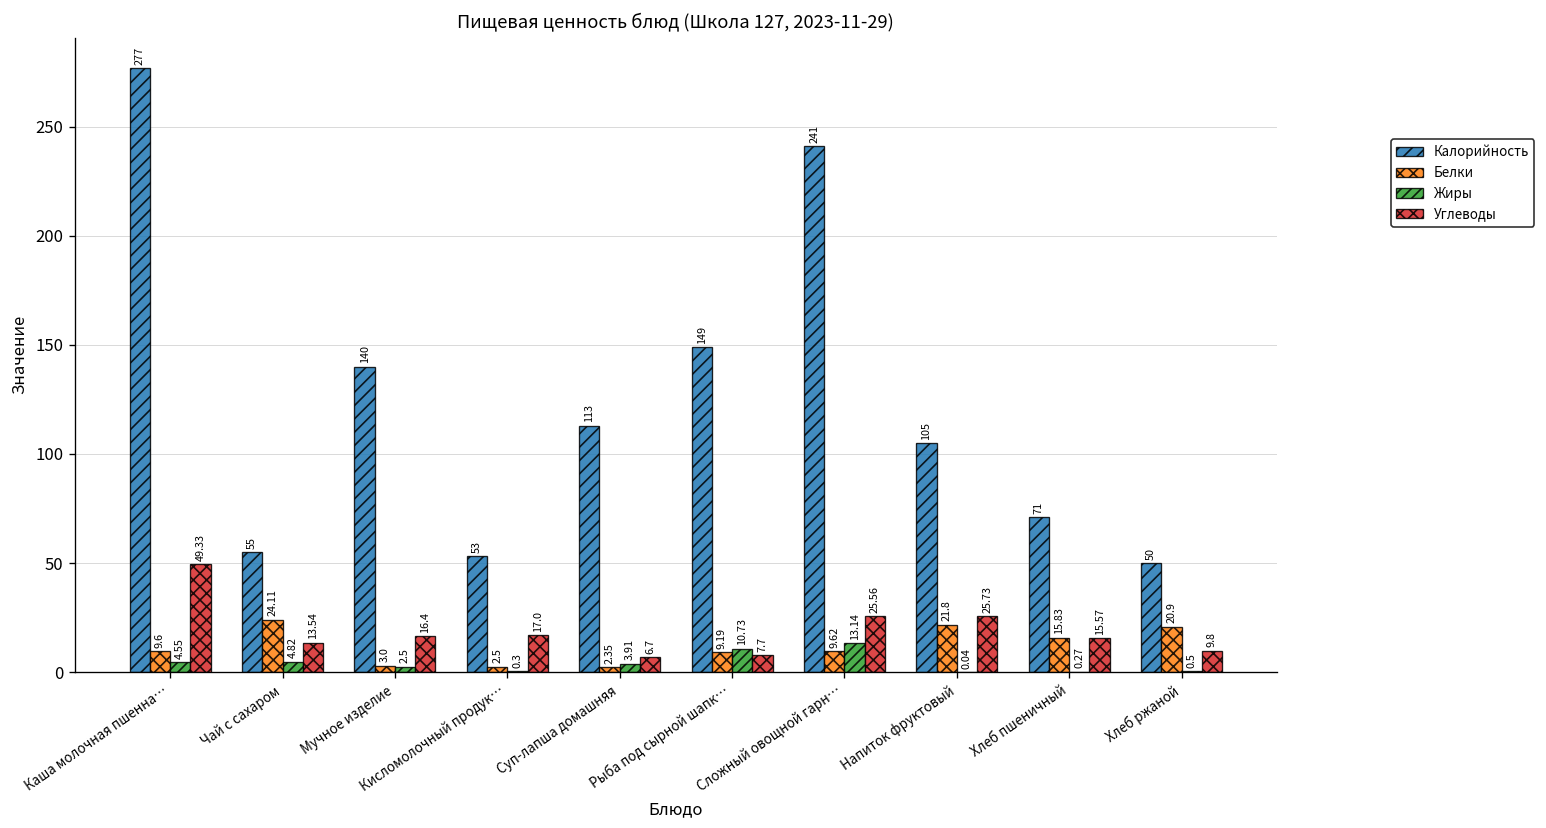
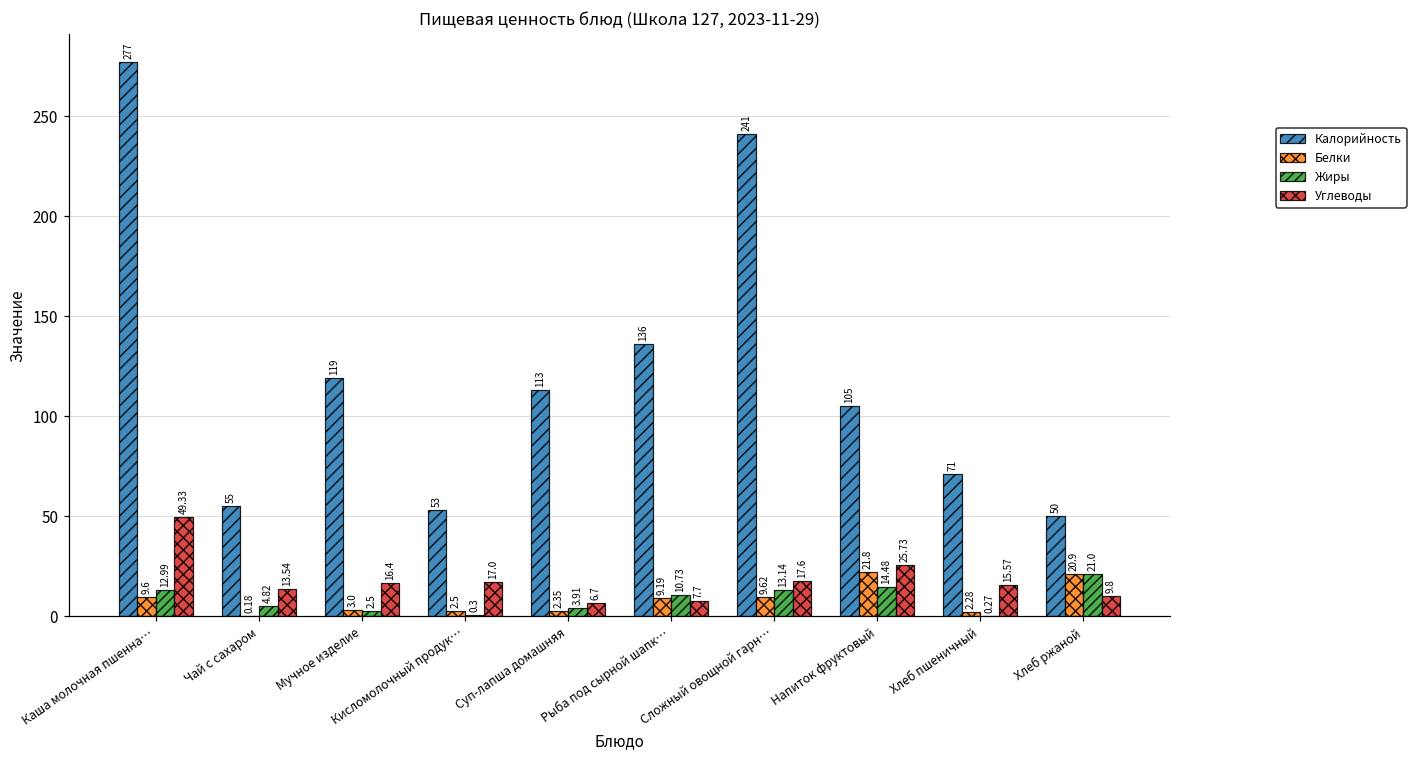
  {
    "Калорийность": {
      "Каша молочная пшенна…": 277,
      "Чай с сахаром": 55,
-     "Мучное изделие": 140,
+     "Мучное изделие": 119,
      "Кисломолочный продук…": 53,
      "Суп-лапша домашняя": 113,
-     "Рыба под сырной шапк…": 149,
+     "Рыба под сырной шапк…": 136,
      "Сложный овощной гарн…": 241,
      "Напиток фруктовый": 105,
      "Хлеб пшеничный": 71,
      "Хлеб ржаной": 50
    },
    "Белки": {
      "Каша молочная пшенна…": 9.6,
-     "Чай с сахаром": 24.11,
+     "Чай с сахаром": 0.18,
      "Мучное изделие": 3.0,
      "Кисломолочный продук…": 2.5,
      "Суп-лапша домашняя": 2.35,
      "Рыба под сырной шапк…": 9.19,
      "Сложный овощной гарн…": 9.62,
      "Напиток фруктовый": 21.8,
-     "Хлеб пшеничный": 15.83,
+     "Хлеб пшеничный": 2.28,
      "Хлеб ржаной": 20.9
    },
    "Жиры": {
-     "Каша молочная пшенна…": 4.55,
+     "Каша молочная пшенна…": 12.99,
      "Чай с сахаром": 4.82,
      "Мучное изделие": 2.5,
      "Кисломолочный продук…": 0.3,
      "Суп-лапша домашняя": 3.91,
      "Рыба под сырной шапк…": 10.73,
      "Сложный овощной гарн…": 13.14,
-     "Напиток фруктовый": 0.04,
+     "Напиток фруктовый": 14.48,
      "Хлеб пшеничный": 0.27,
-     "Хлеб ржаной": 0.5
+     "Хлеб ржаной": 21.0
    },
    "Углеводы": {
      "Каша молочная пшенна…": 49.33,
      "Чай с сахаром": 13.54,
      "Мучное изделие": 16.4,
      "Кисломолочный продук…": 17.0,
      "Суп-лапша домашняя": 6.7,
      "Рыба под сырной шапк…": 7.7,
-     "Сложный овощной гарн…": 25.56,
+     "Сложный овощной гарн…": 17.6,
      "Напиток фруктовый": 25.73,
      "Хлеб пшеничный": 15.57,
      "Хлеб ржаной": 9.8
    }
  }
